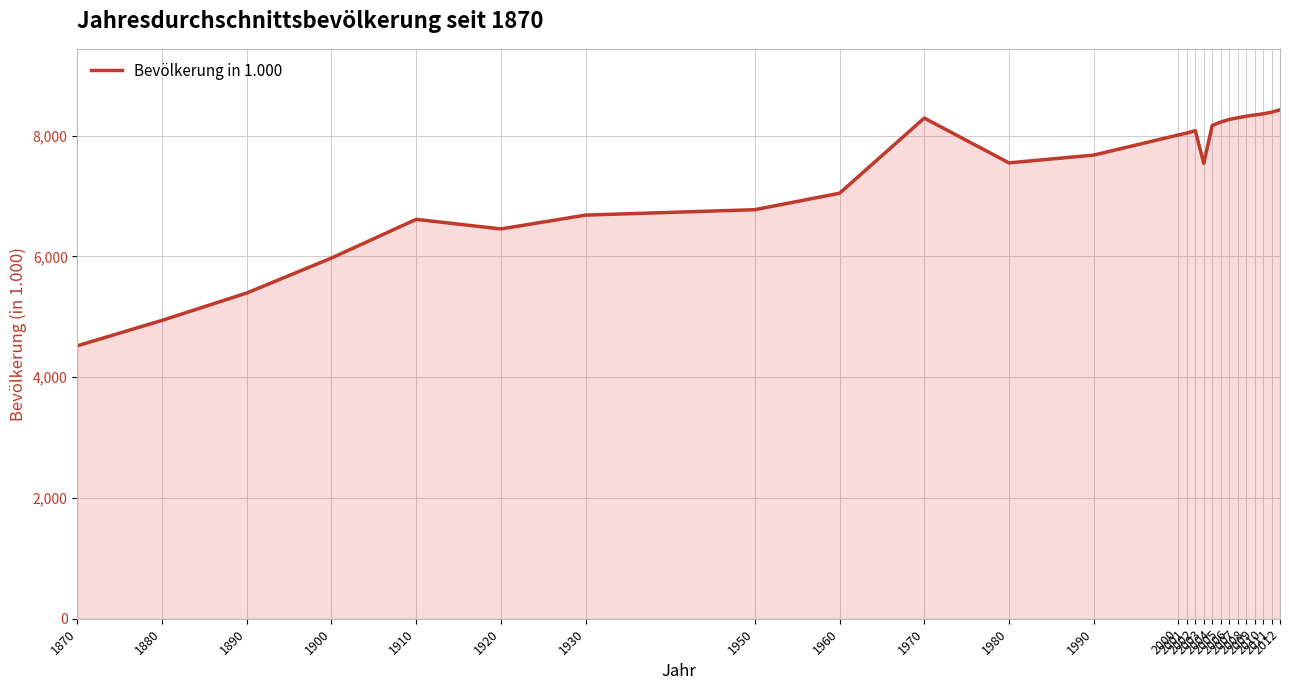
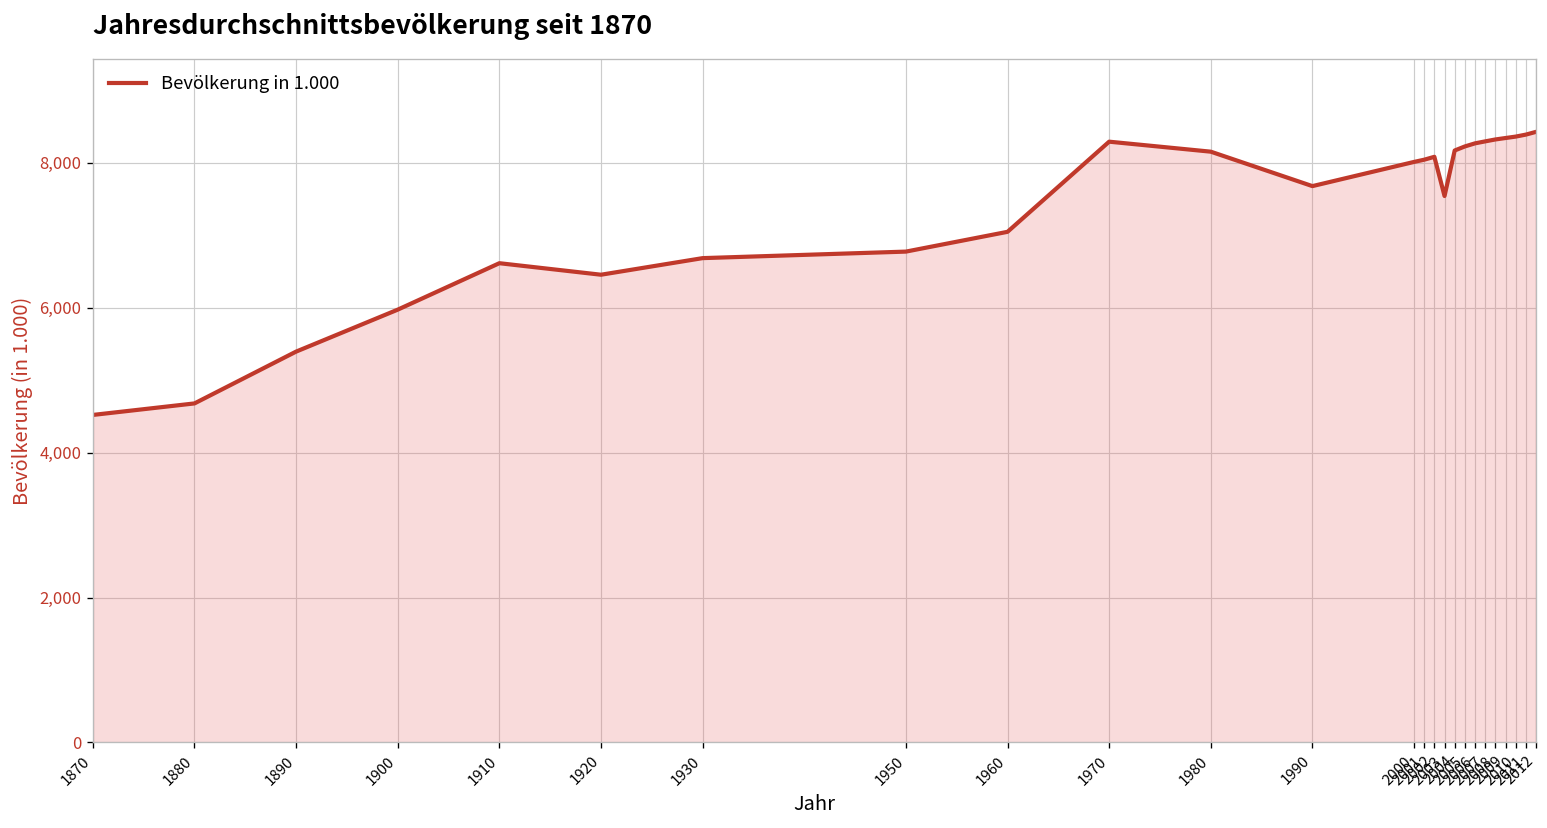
  {
    "1870": "4,500",
-   "1880": "4,900",
+   "1880": "4,700",
    "1890": "5,400",
    "1900": "6,000",
    "1910": "6,600",
    "1920": "6,500",
    "1930": "6,700",
    "1950": "6,800",
    "1960": "7,000",
    "1970": "8,300",
-   "1980": "7,500",
+   "1980": "8,200",
    "1990": "7,700",
    "2000": "8,000",
    "2001": "8,000",
    "2002": "8,100",
    "2003": "7,500",
    "2004": "8,200",
    "2005": "8,200",
    "2006": "8,300",
    "2007": "8,300",
    "2008": "8,300",
    "2009": "8,300",
    "2010": "8,400",
    "2011": "8,400",
    "2012": "8,400"
  }
